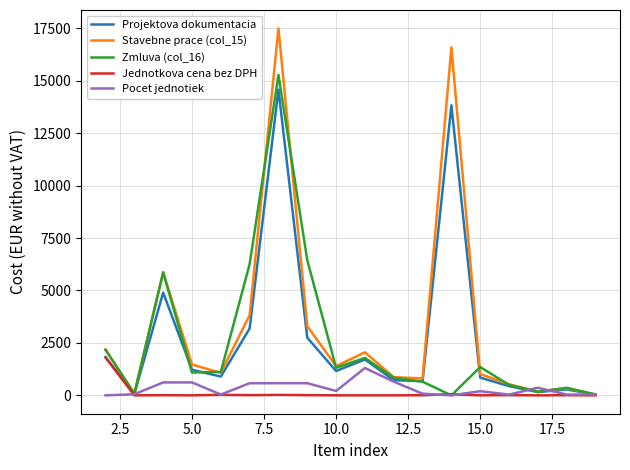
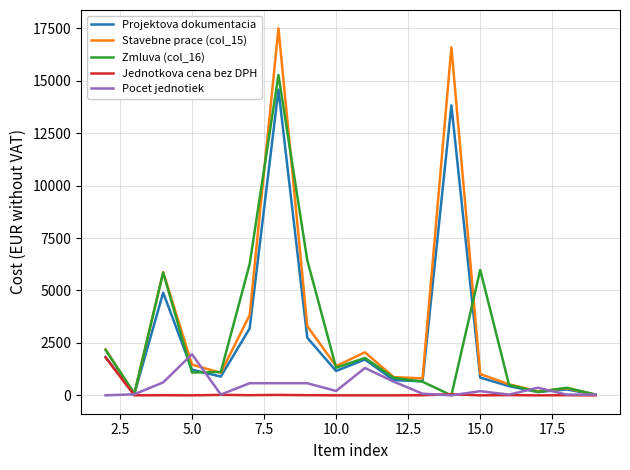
  {
    "Projektova dokumentacia": {
      "5.0": 1200,
      "10.0": 1200,
      "15.0": 800
    },
    "Stavebne prace (col_15)": {
      "5.0": 1500,
      "15.0": 1000
    },
    "Zmluva (col_16)": {
      "5.0": 1100,
-     "15.0": 1300
+     "15.0": 6000
    },
    "Jednotkova cena bez DPH": {
      "5.0": 0,
      "10.0": 0,
      "15.0": 0
    },
    "Pocet jednotiek": {
-     "5.0": 600,
+     "5.0": 2000,
      "10.0": 200,
      "15.0": 200
    }
  }
